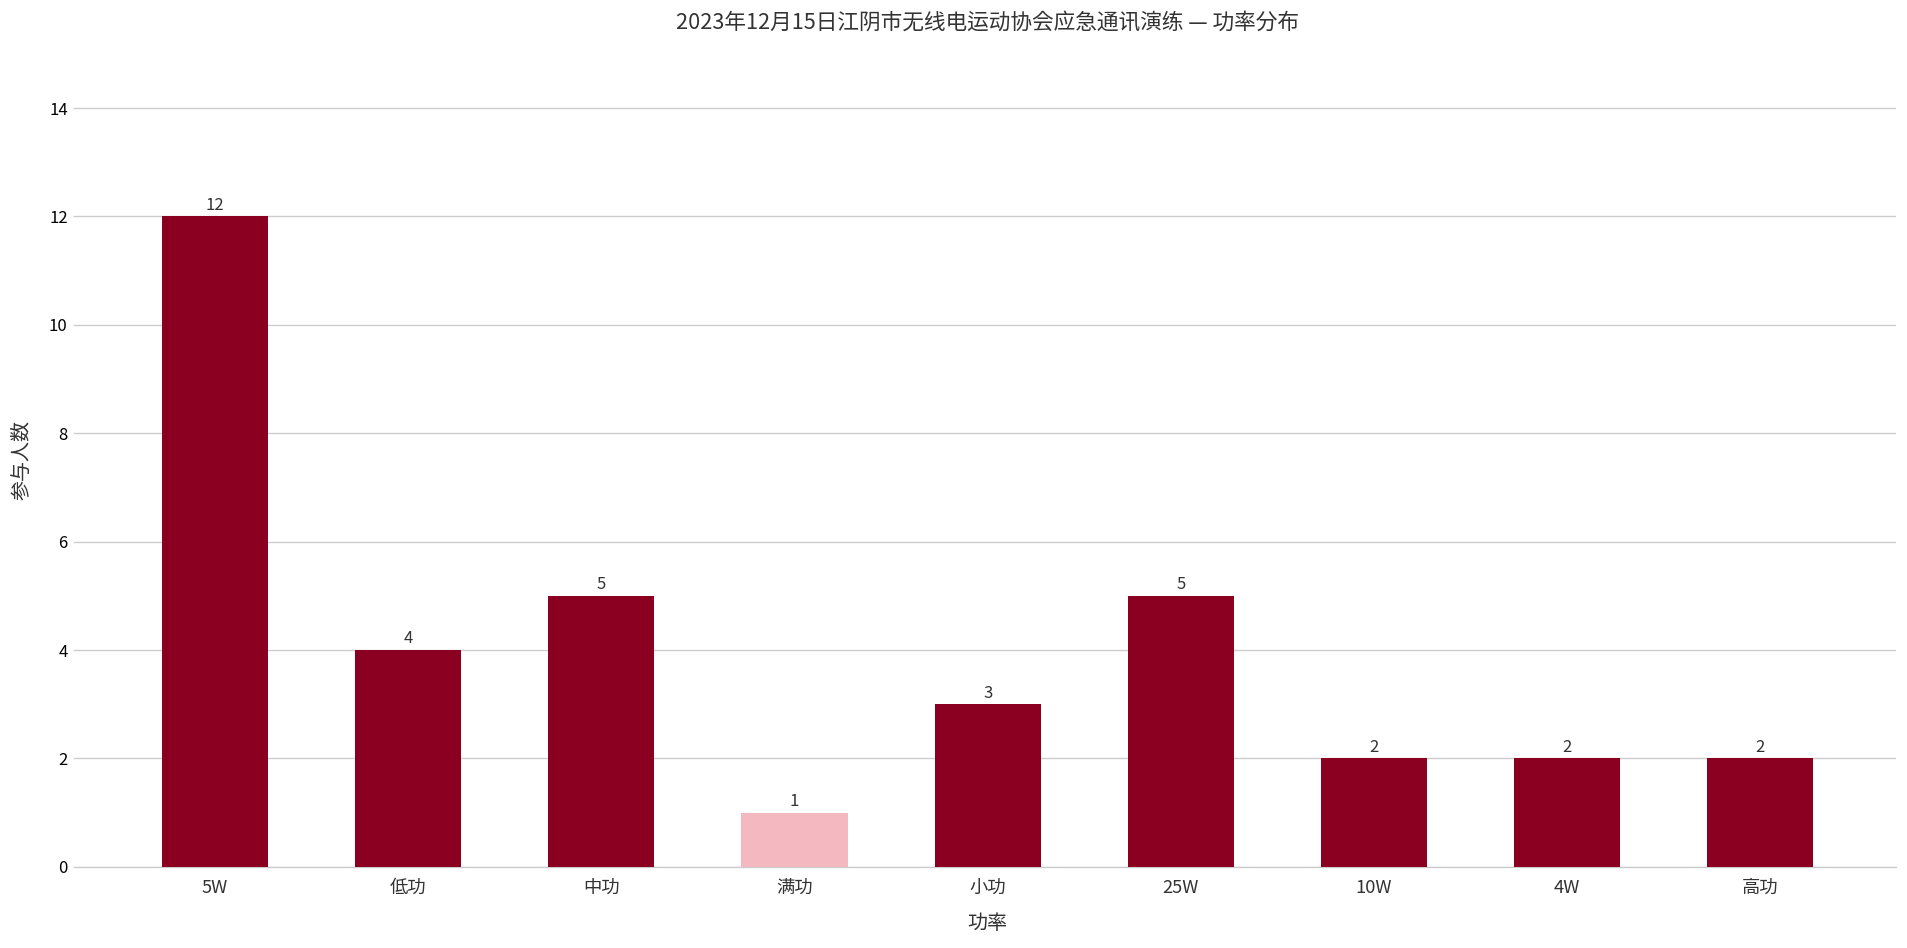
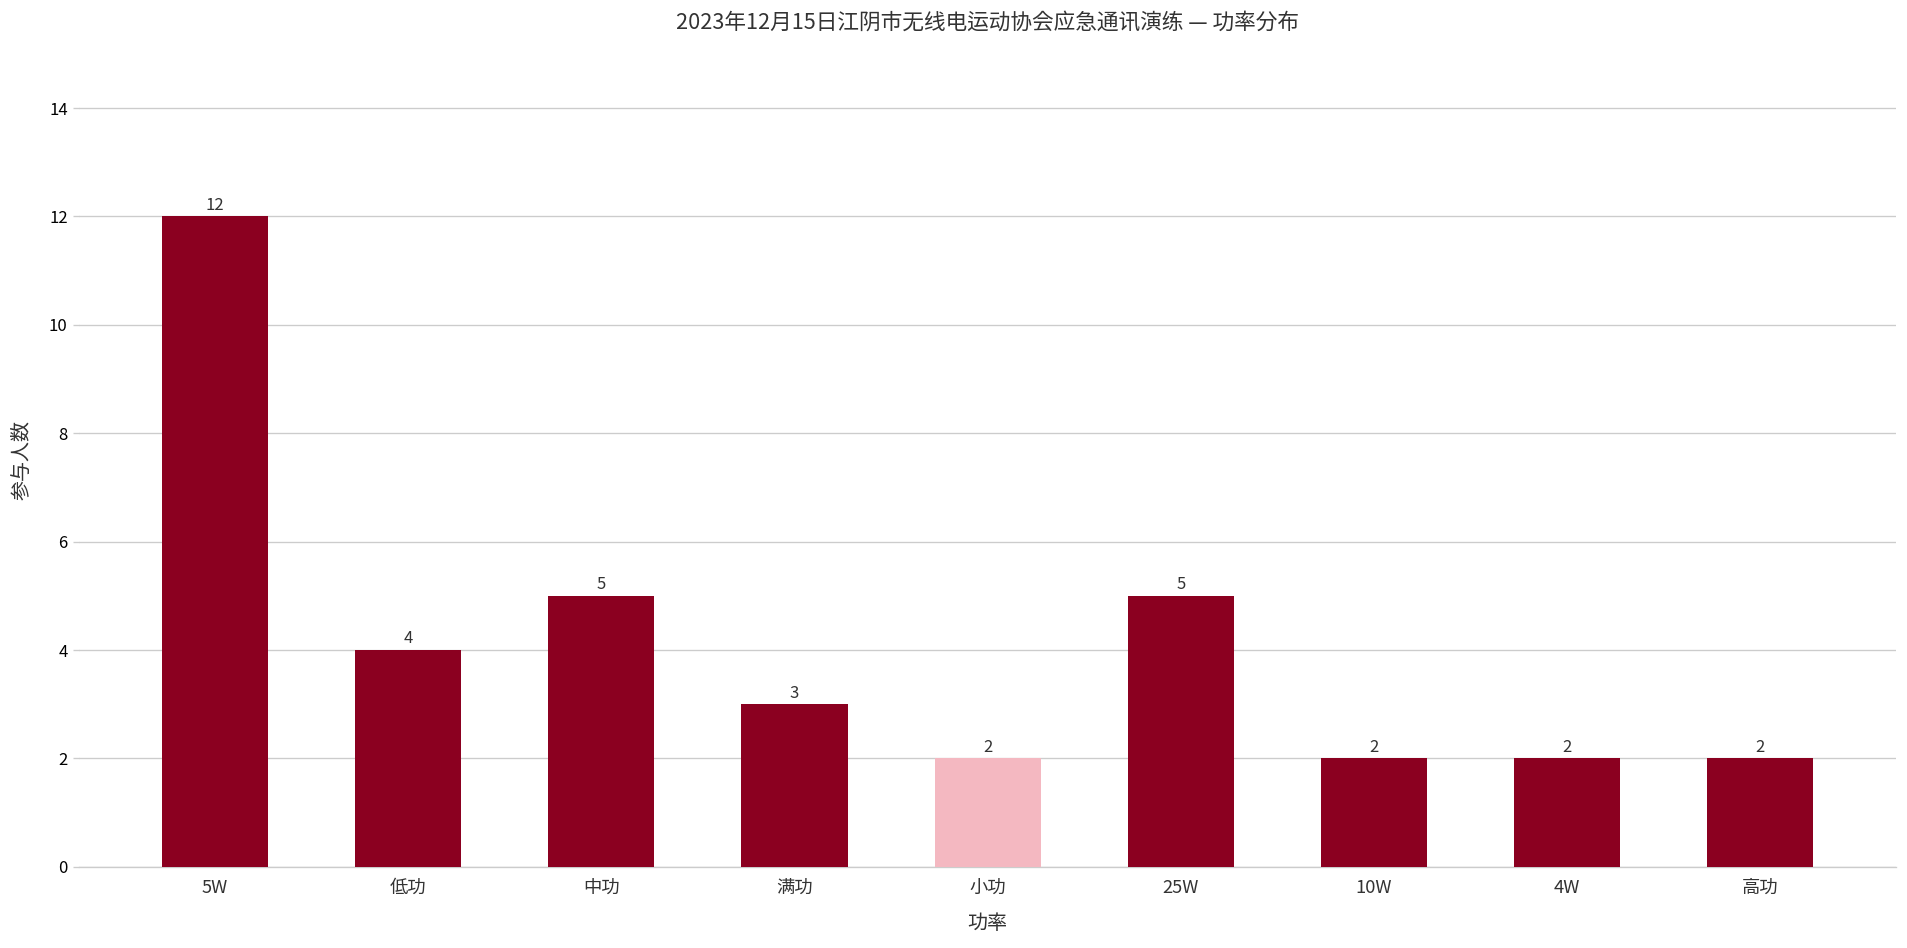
  {
    "5W": 12,
    "低功": 4,
    "中功": 5,
-   "满功": 1,
-   "小功": 3,
+   "满功": 3,
+   "小功": 2,
    "25W": 5,
    "10W": 2,
    "4W": 2,
    "高功": 2
  }
